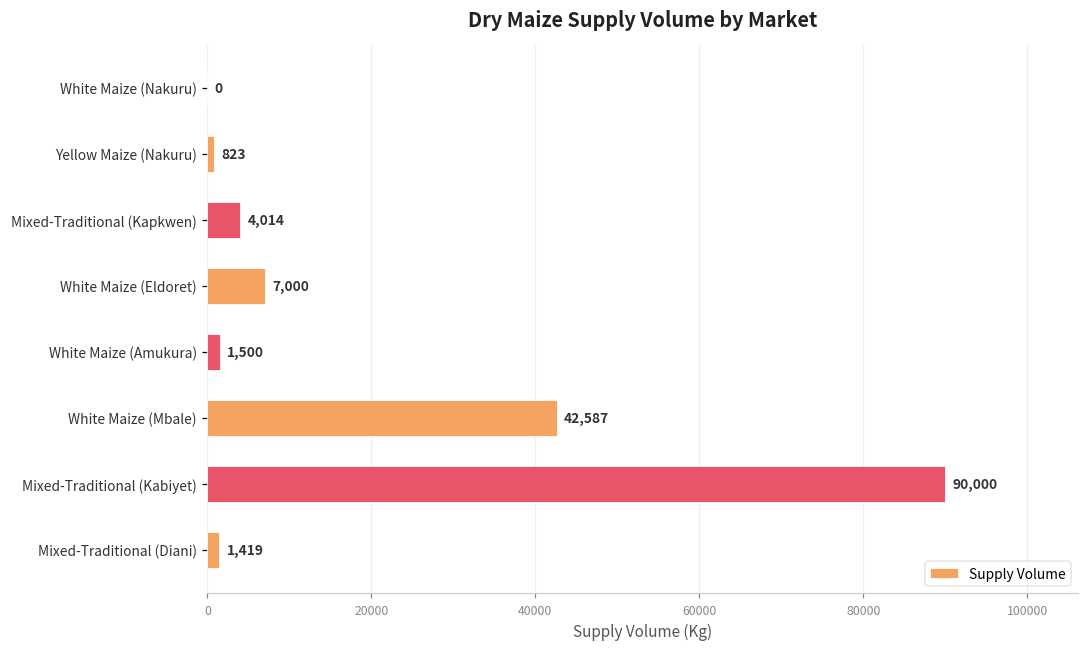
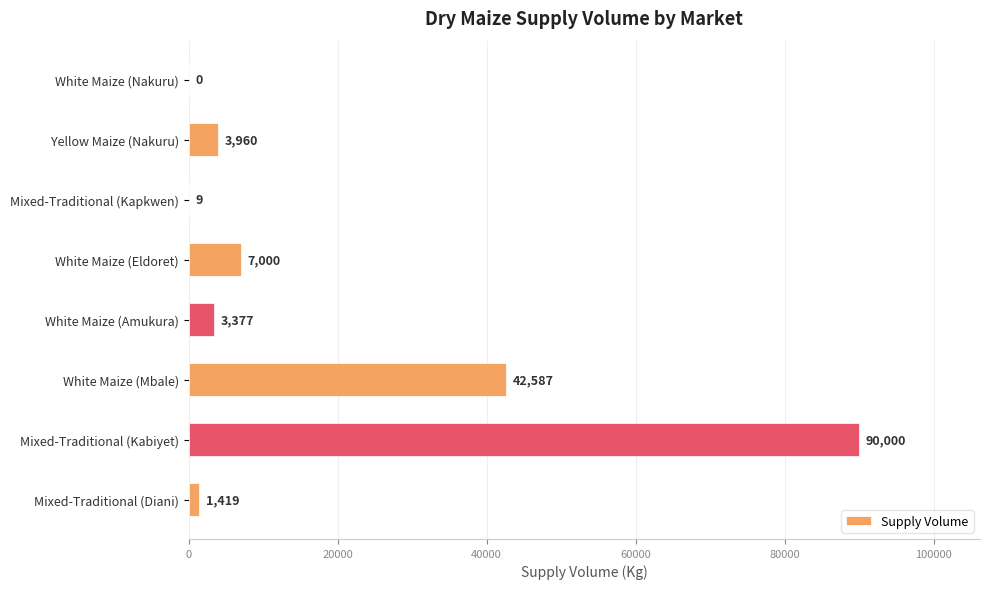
  {
    "White Maize (Nakuru)": "0",
-   "Yellow Maize (Nakuru)": "823",
-   "Mixed-Traditional (Kapkwen)": "4,014",
+   "Yellow Maize (Nakuru)": "3,960",
+   "Mixed-Traditional (Kapkwen)": "9",
    "White Maize (Eldoret)": "7,000",
-   "White Maize (Amukura)": "1,500",
+   "White Maize (Amukura)": "3,377",
    "White Maize (Mbale)": "42,587",
    "Mixed-Traditional (Kabiyet)": "90,000",
    "Mixed-Traditional (Diani)": "1,419"
  }
